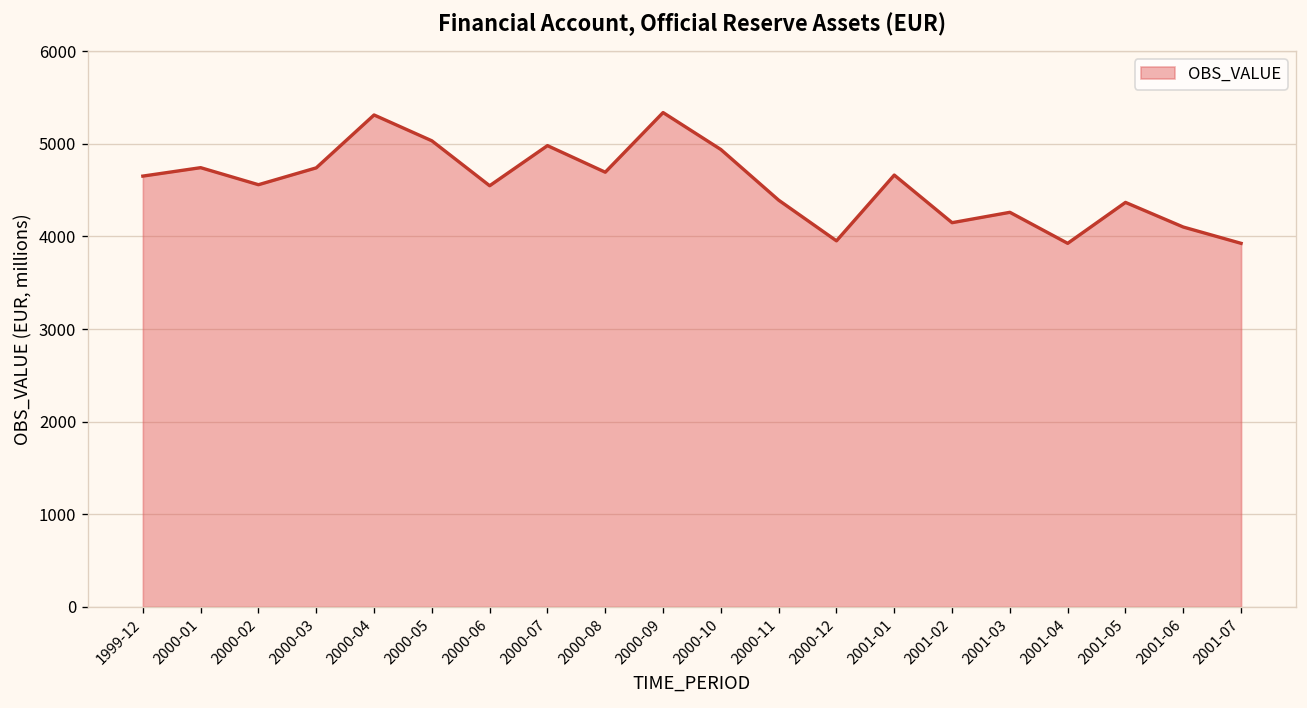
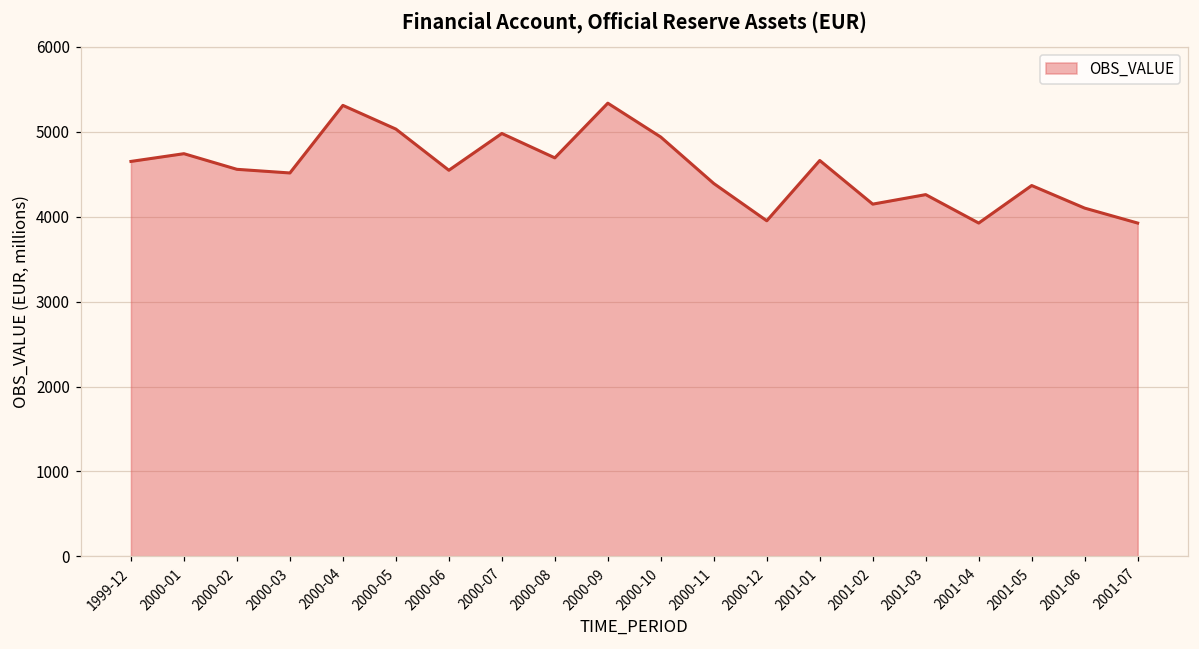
  {
    "1999-12": 4700,
    "2000-01": 4700,
    "2000-02": 4600,
-   "2000-03": 4700,
+   "2000-03": 4500,
    "2000-04": 5300,
    "2000-05": 5000,
    "2000-06": 4500,
    "2000-07": 5000,
    "2000-08": 4700,
    "2000-09": 5300,
    "2000-10": 4900,
    "2000-11": 4400,
    "2000-12": 4000,
    "2001-01": 4700,
    "2001-02": 4100,
    "2001-03": 4300,
    "2001-04": 3900,
    "2001-05": 4400,
    "2001-06": 4100,
    "2001-07": 3900
  }
